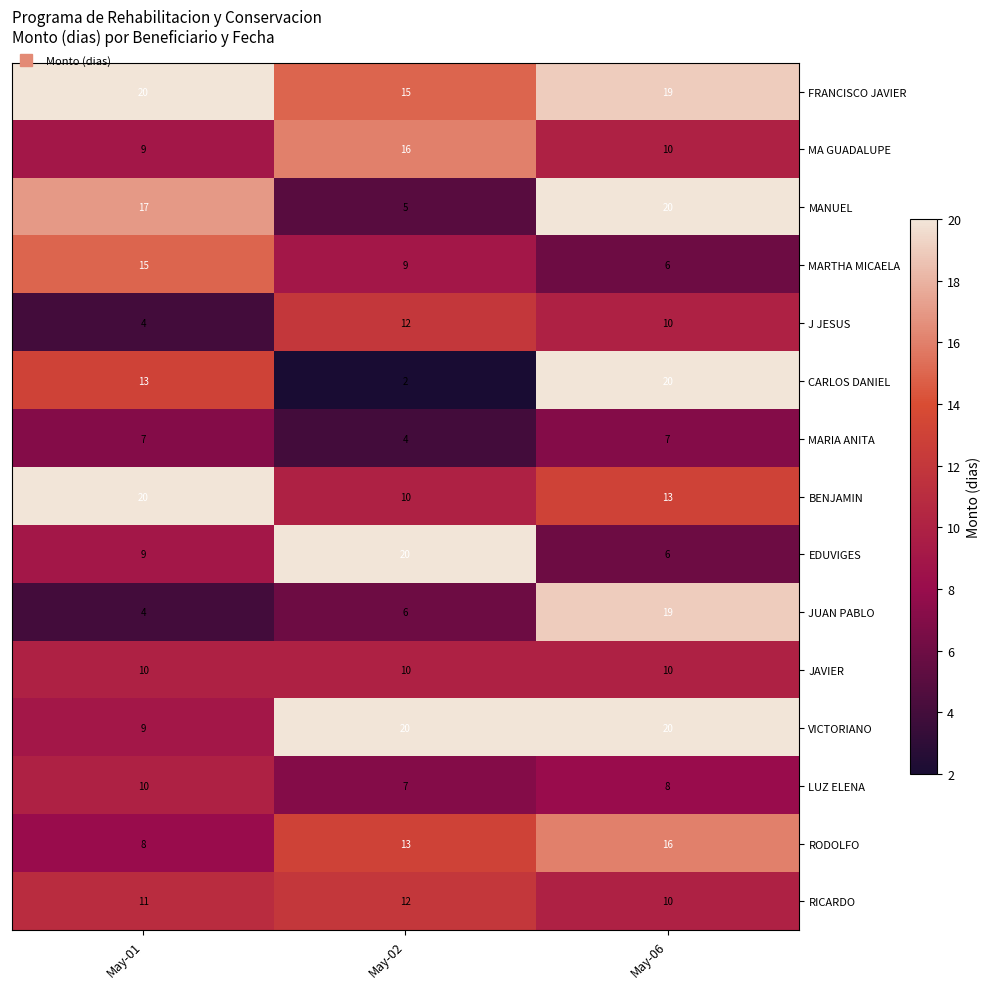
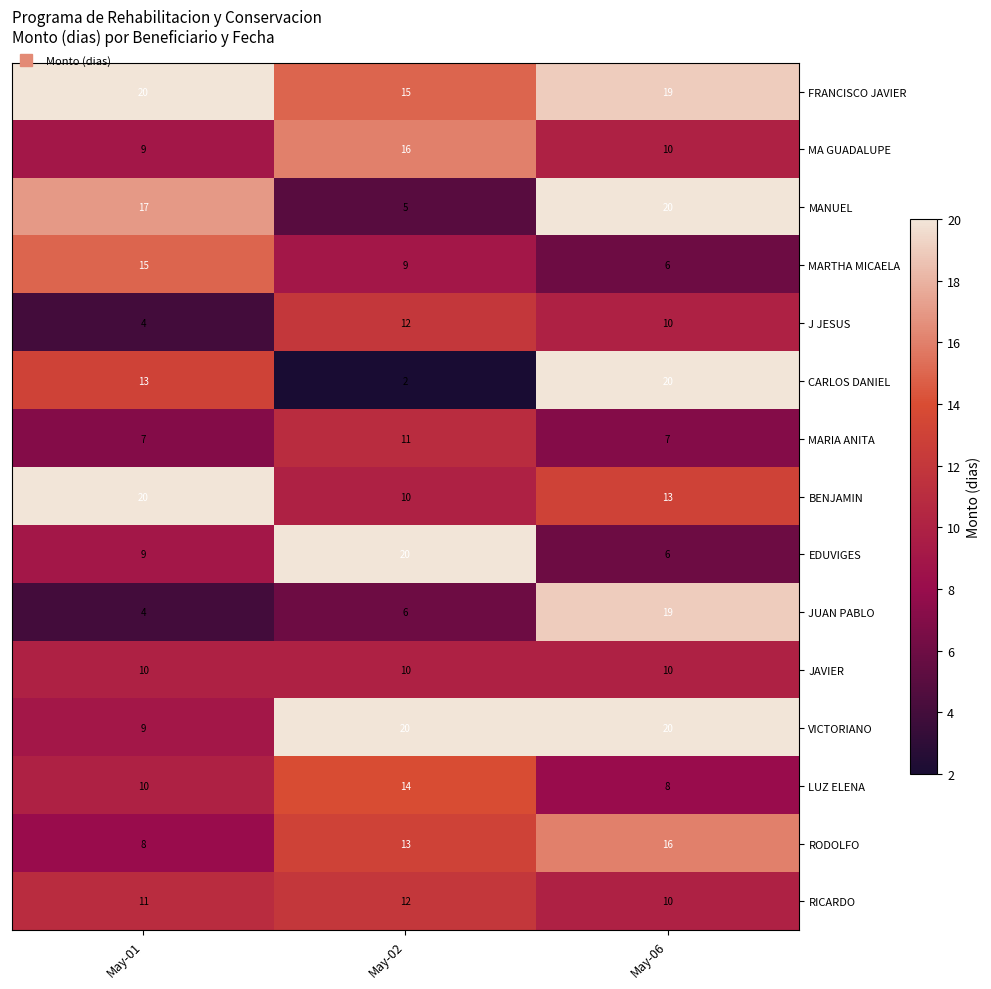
  {
    "FRANCISCO JAVIER": {
      "May-02": 15,
      "May-06": 19
    },
    "MA GUADALUPE": {
      "May-01": 9,
      "May-02": 16,
      "May-06": 10
    },
    "MANUEL": {
      "May-01": 17,
      "May-02": 5
    },
    "MARTHA MICAELA": {
      "May-01": 15,
      "May-02": 9,
      "May-06": 6
    },
    "J JESUS": {
      "May-01": 4,
      "May-02": 12,
      "May-06": 10
    },
    "CARLOS DANIEL": {
      "May-01": 13,
      "May-02": 2
    },
    "MARIA ANITA": {
      "May-01": 7,
-     "May-02": 4,
+     "May-02": 11,
      "May-06": 7
    },
    "BENJAMIN": {
      "May-02": 10,
      "May-06": 13
    },
    "EDUVIGES": {
      "May-01": 9,
      "May-06": 6
    },
    "JUAN PABLO": {
      "May-01": 4,
      "May-02": 6,
      "May-06": 19
    },
    "JAVIER": {
      "May-01": 10,
      "May-02": 10,
      "May-06": 10
    },
    "VICTORIANO": {
      "May-01": 9
    },
    "LUZ ELENA": {
      "May-01": 10,
-     "May-02": 7,
+     "May-02": 14,
      "May-06": 8
    },
    "RODOLFO": {
      "May-01": 8,
      "May-02": 13,
      "May-06": 16
    },
    "RICARDO": {
      "May-01": 11,
      "May-02": 12,
      "May-06": 10
    }
  }
